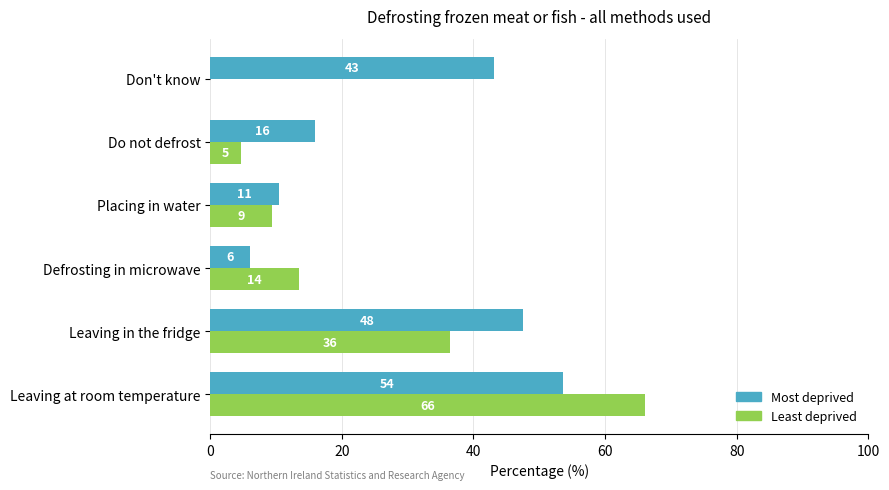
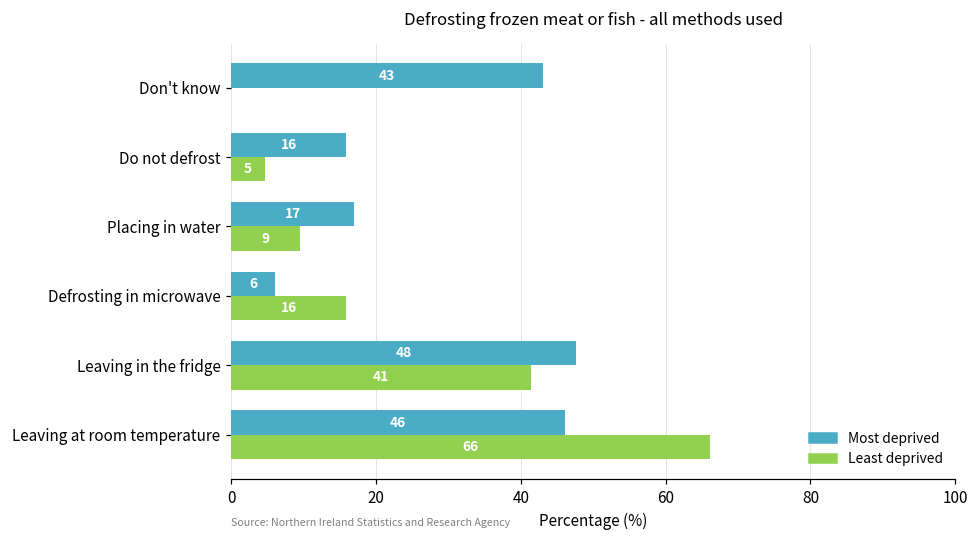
  {
    "Most deprived": {
      "Don't know": 43,
      "Do not defrost": 16,
-     "Placing in water": 11,
+     "Placing in water": 17,
      "Defrosting in microwave": 6,
      "Leaving in the fridge": 48,
-     "Leaving at room temperature": 54
+     "Leaving at room temperature": 46
    },
    "Least deprived": {
      "Do not defrost": 5,
      "Placing in water": 9,
-     "Defrosting in microwave": 14,
-     "Leaving in the fridge": 36,
+     "Defrosting in microwave": 16,
+     "Leaving in the fridge": 41,
      "Leaving at room temperature": 66
    }
  }
